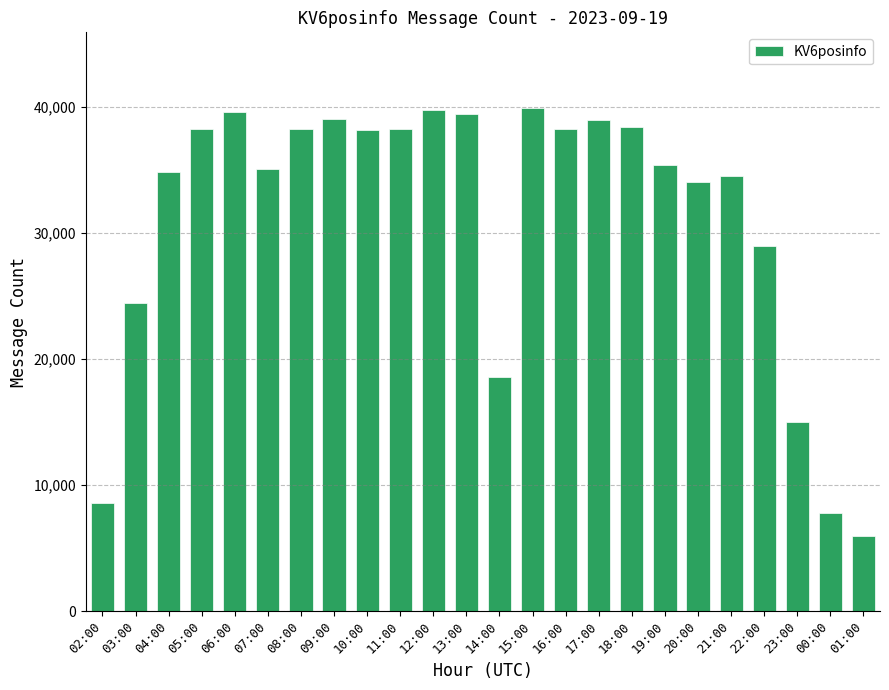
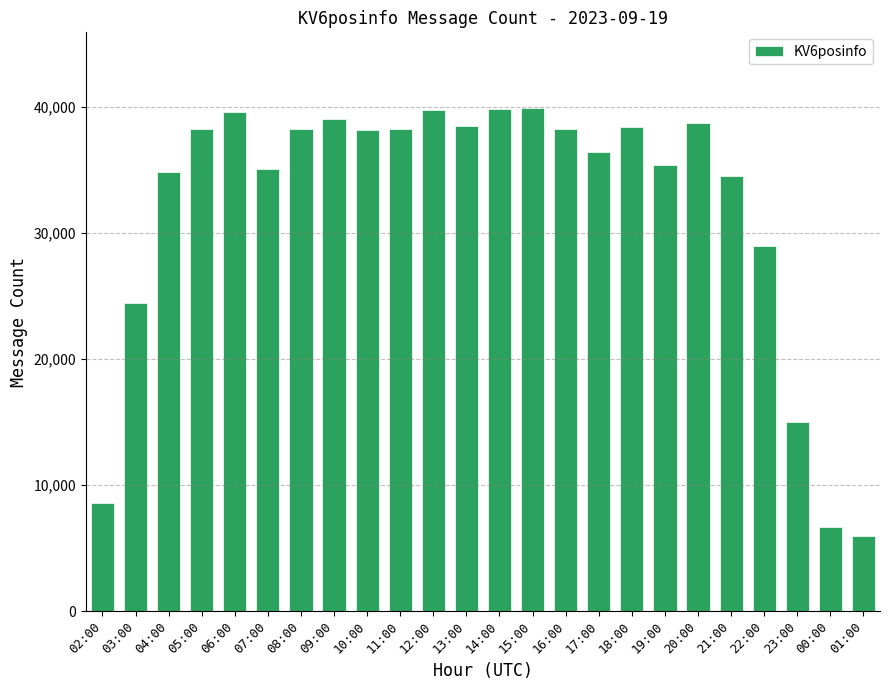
  {
    "02:00": "8,600",
    "03:00": "24,400",
    "04:00": "34,800",
    "05:00": "38,300",
    "06:00": "39,600",
    "07:00": "35,100",
    "08:00": "38,300",
    "09:00": "39,100",
    "10:00": "38,200",
    "11:00": "38,200",
    "12:00": "39,700",
-   "13:00": "39,400",
-   "14:00": "18,600",
+   "13:00": "38,500",
+   "14:00": "39,800",
    "15:00": "39,900",
    "16:00": "38,300",
-   "17:00": "39,000",
+   "17:00": "36,400",
    "18:00": "38,400",
    "19:00": "35,400",
-   "20:00": "34,100",
+   "20:00": "38,700",
    "21:00": "34,500",
    "22:00": "29,000",
    "23:00": "15,000",
-   "00:00": "7,800",
+   "00:00": "6,700",
    "01:00": "6,000"
  }
